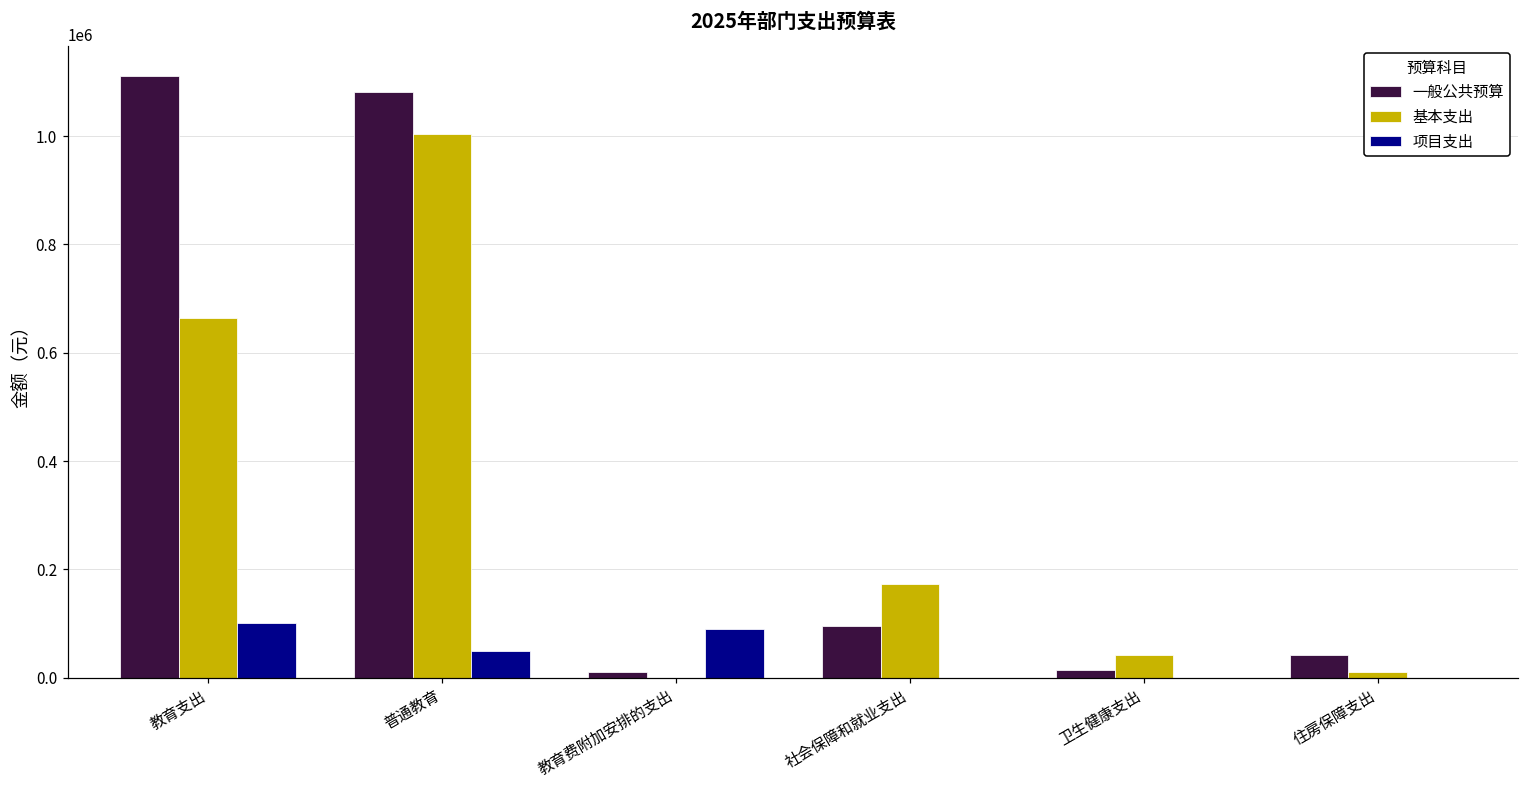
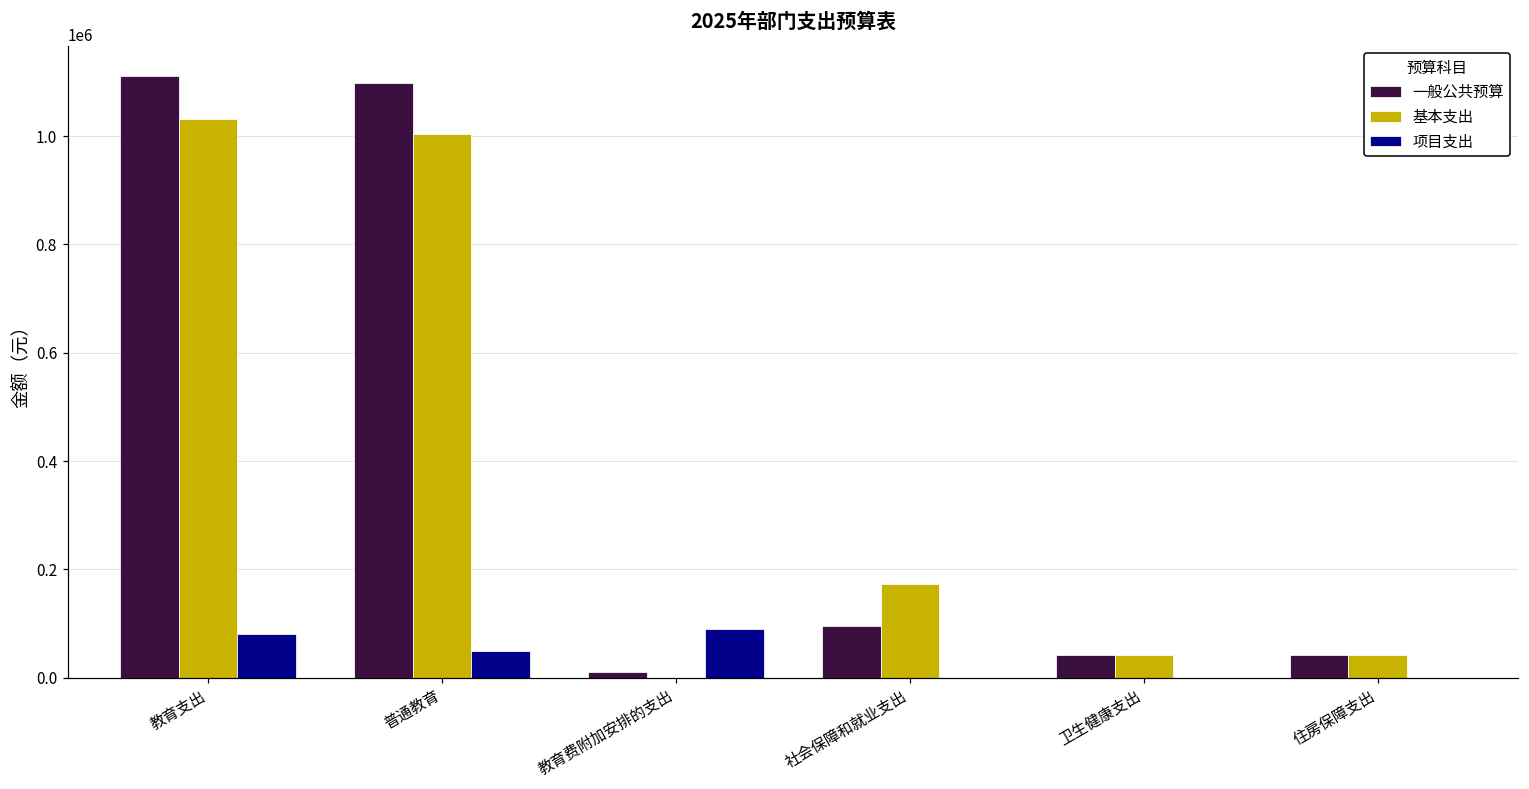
  {
    "一般公共预算": {
      "教育支出": 1110000,
-     "普通教育": 1080000,
+     "普通教育": 1100000,
      "教育费附加安排的支出": 10000,
      "社会保障和就业支出": 100000,
-     "卫生健康支出": 10000,
+     "卫生健康支出": 40000,
      "住房保障支出": 40000
    },
    "基本支出": {
-     "教育支出": 660000,
+     "教育支出": 1030000,
      "普通教育": 1000000,
      "教育费附加安排的支出": 0,
      "社会保障和就业支出": 170000,
      "卫生健康支出": 40000,
-     "住房保障支出": 10000
+     "住房保障支出": 40000
    },
    "项目支出": {
-     "教育支出": 100000,
+     "教育支出": 80000,
      "普通教育": 50000,
      "教育费附加安排的支出": 90000,
      "社会保障和就业支出": 0,
      "卫生健康支出": 0,
      "住房保障支出": 0
    }
  }
